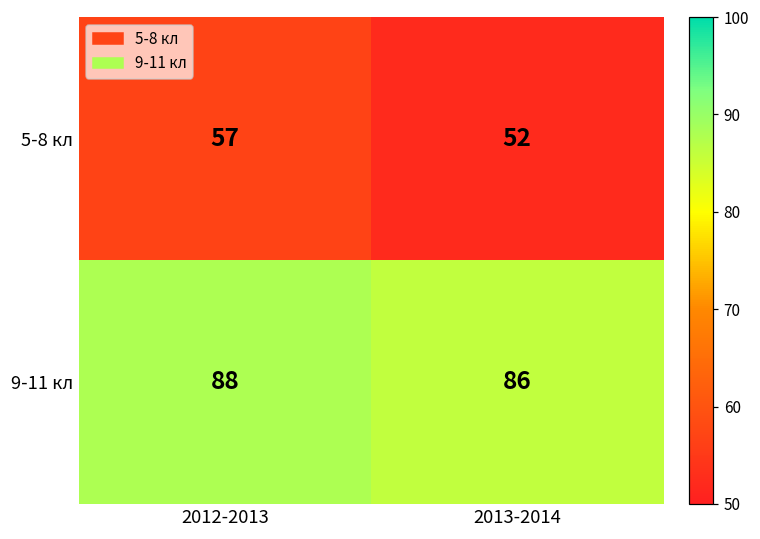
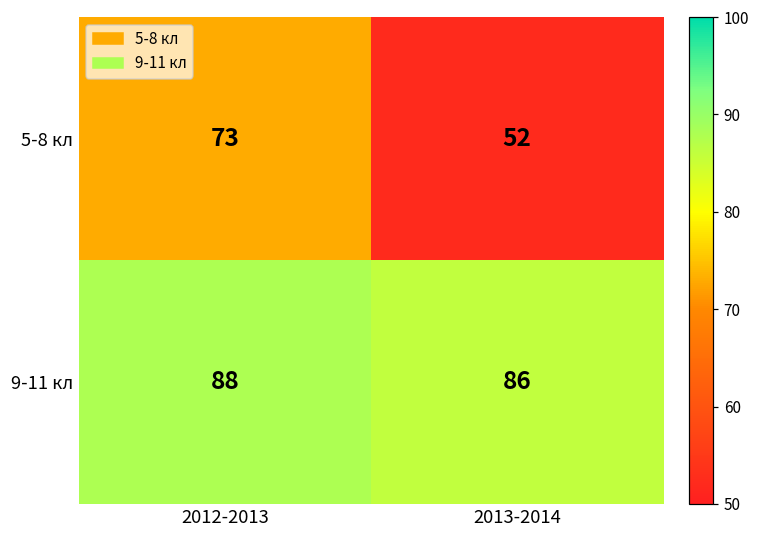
  {
    "5-8 кл": {
-     "2012-2013": 57,
+     "2012-2013": 73,
      "2013-2014": 52
    },
    "9-11 кл": {
      "2012-2013": 88,
      "2013-2014": 86
    }
  }
